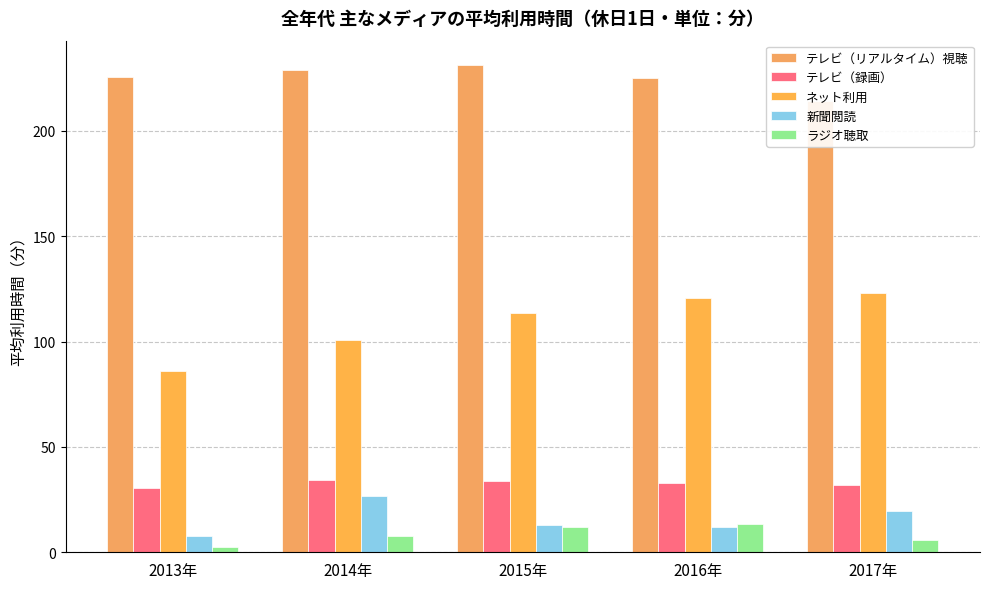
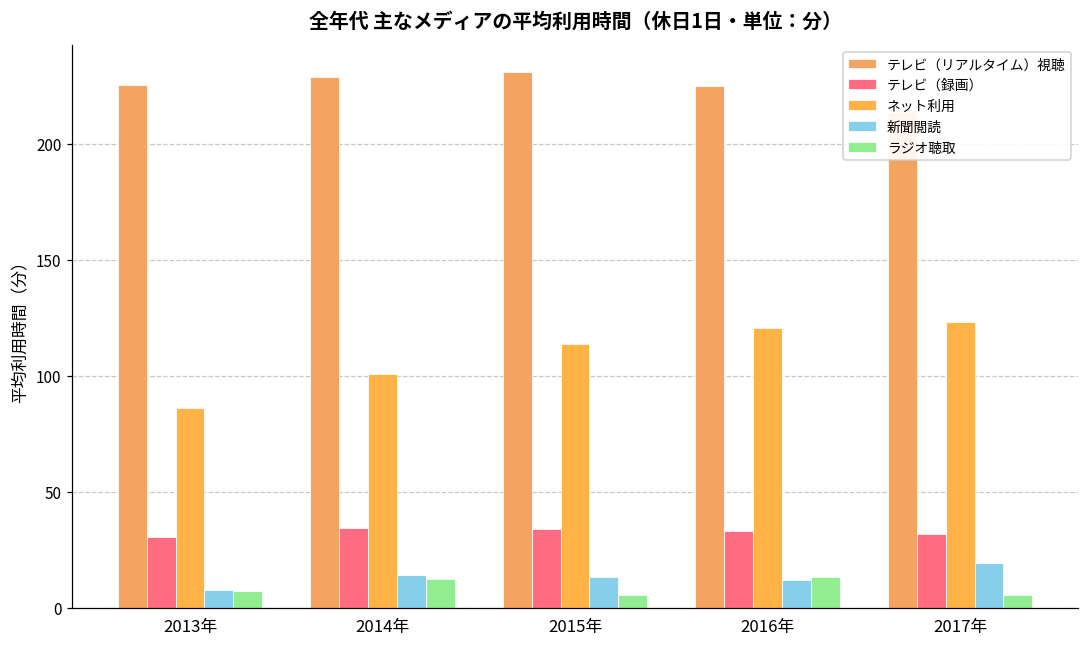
  {
    "テレビ（録画）": {
      "2013年": 31,
      "2014年": 34,
      "2015年": 34,
      "2016年": 33,
      "2017年": 32
    },
    "新聞閲読": {
      "2013年": 8,
-     "2014年": 27,
+     "2014年": 14,
      "2015年": 13,
      "2016年": 12,
      "2017年": 19
    },
    "ラジオ聴取": {
-     "2013年": 3,
-     "2014年": 8,
-     "2015年": 12,
+     "2013年": 7,
+     "2014年": 12,
+     "2015年": 5,
      "2016年": 13,
      "2017年": 6
    }
  }
